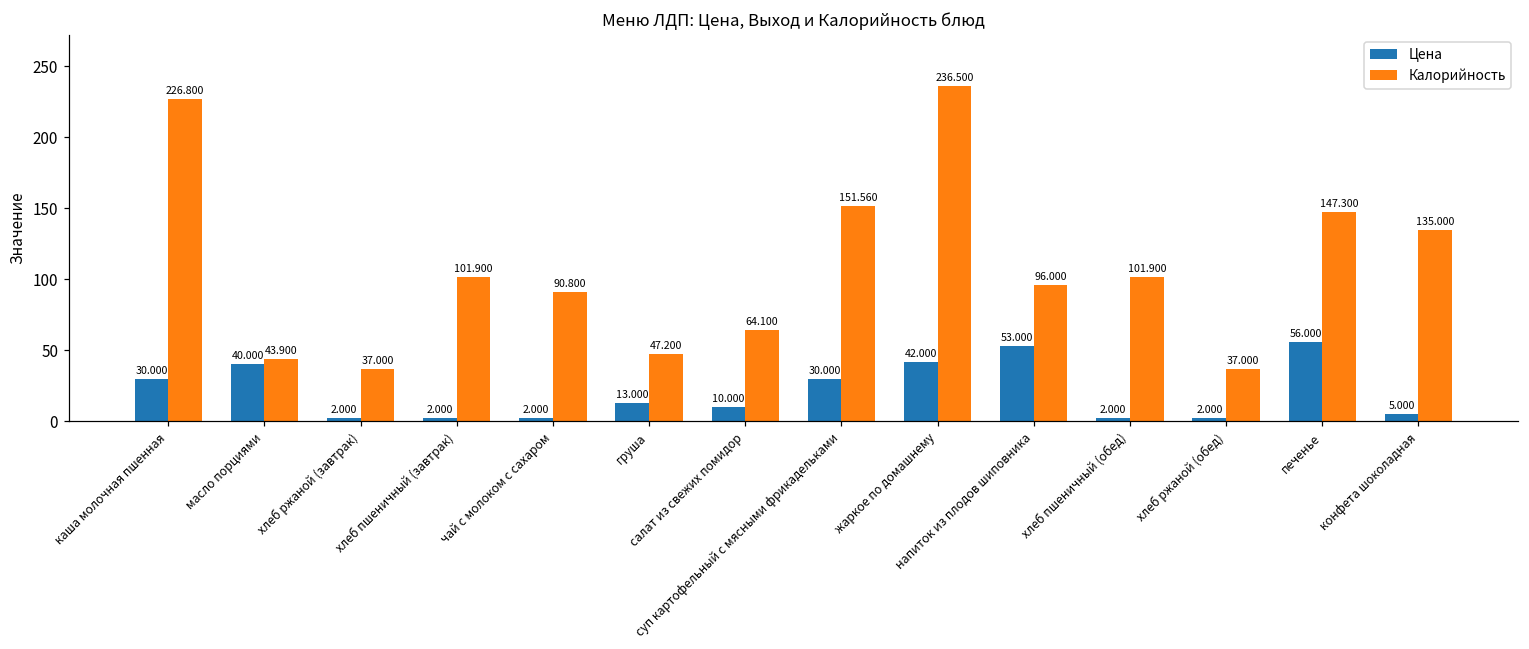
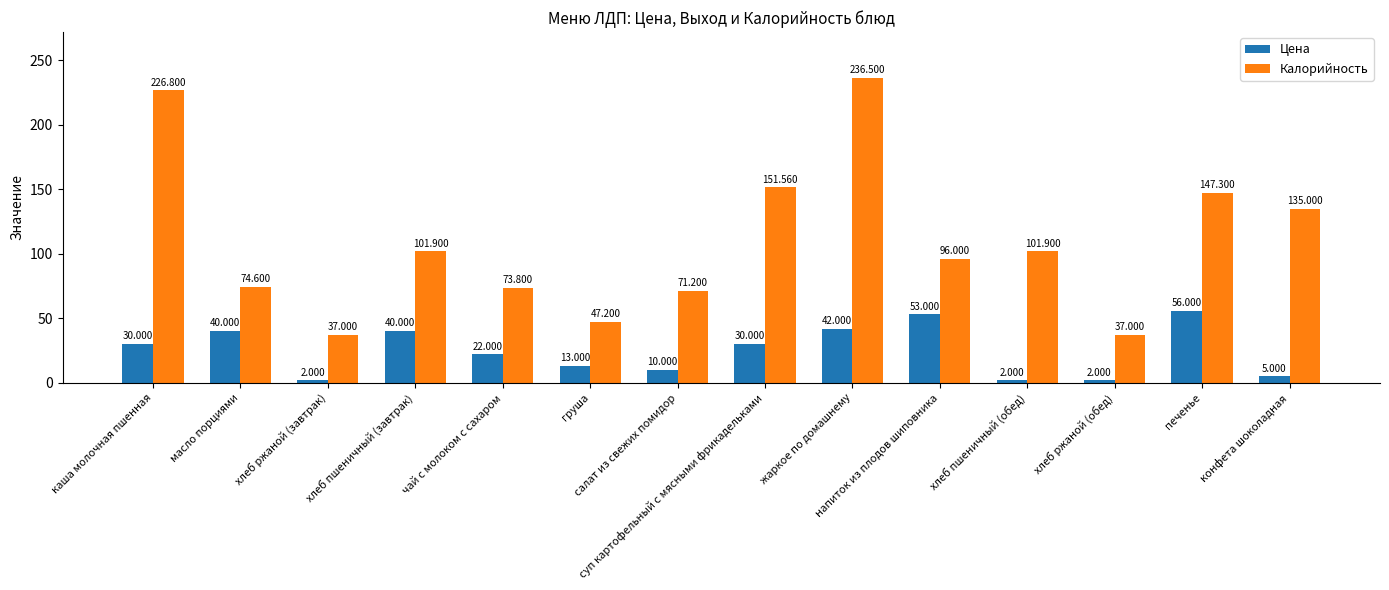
  {
    "Цена": {
      "каша молочная пшенная": 30.000,
      "масло порциями": 40.000,
      "хлеб ржаной (завтрак)": 2.000,
-     "хлеб пшеничный (завтрак)": 2.000,
-     "чай с молоком с сахаром": 2.000,
+     "хлеб пшеничный (завтрак)": 40.000,
+     "чай с молоком с сахаром": 22.000,
      "груша": 13.000,
      "салат из свежих помидор": 10.000,
      "суп картофельный с мясными фрикадельками": 30.000,
      "жаркое по домашнему": 42.000,
      "напиток из плодов шиповника": 53.000,
      "хлеб пшеничный (обед)": 2.000,
      "хлеб ржаной (обед)": 2.000,
      "печенье": 56.000,
      "конфета шоколадная": 5.000
    },
    "Калорийность": {
      "каша молочная пшенная": 226.800,
-     "масло порциями": 43.900,
+     "масло порциями": 74.600,
      "хлеб ржаной (завтрак)": 37.000,
      "хлеб пшеничный (завтрак)": 101.900,
-     "чай с молоком с сахаром": 90.800,
+     "чай с молоком с сахаром": 73.800,
      "груша": 47.200,
-     "салат из свежих помидор": 64.100,
+     "салат из свежих помидор": 71.200,
      "суп картофельный с мясными фрикадельками": 151.560,
      "жаркое по домашнему": 236.500,
      "напиток из плодов шиповника": 96.000,
      "хлеб пшеничный (обед)": 101.900,
      "хлеб ржаной (обед)": 37.000,
      "печенье": 147.300,
      "конфета шоколадная": 135.000
    }
  }
